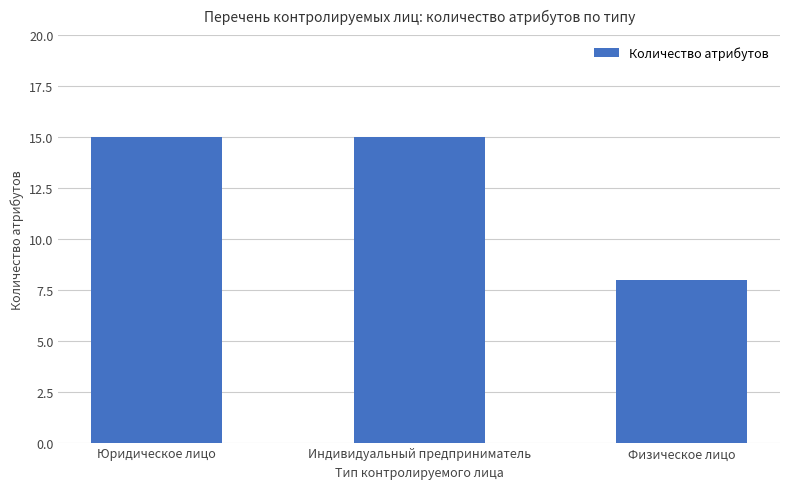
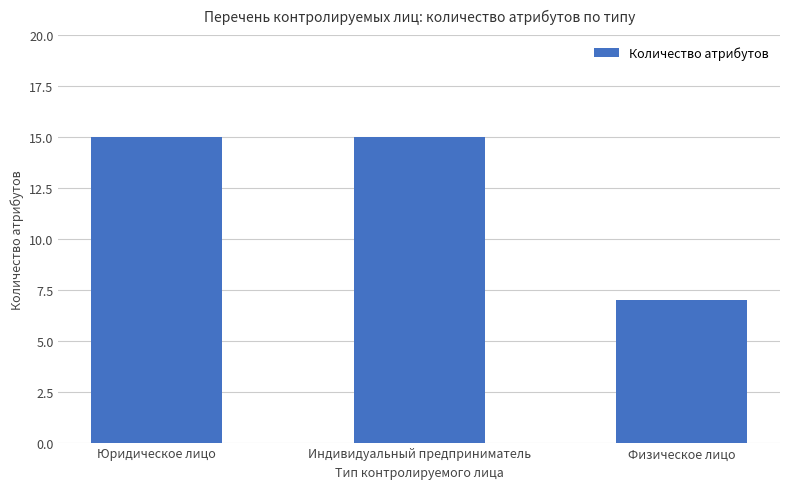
  {
    "Юридическое лицо": 15,
    "Индивидуальный предприниматель": 15,
-   "Физическое лицо": 8
+   "Физическое лицо": 7
  }
